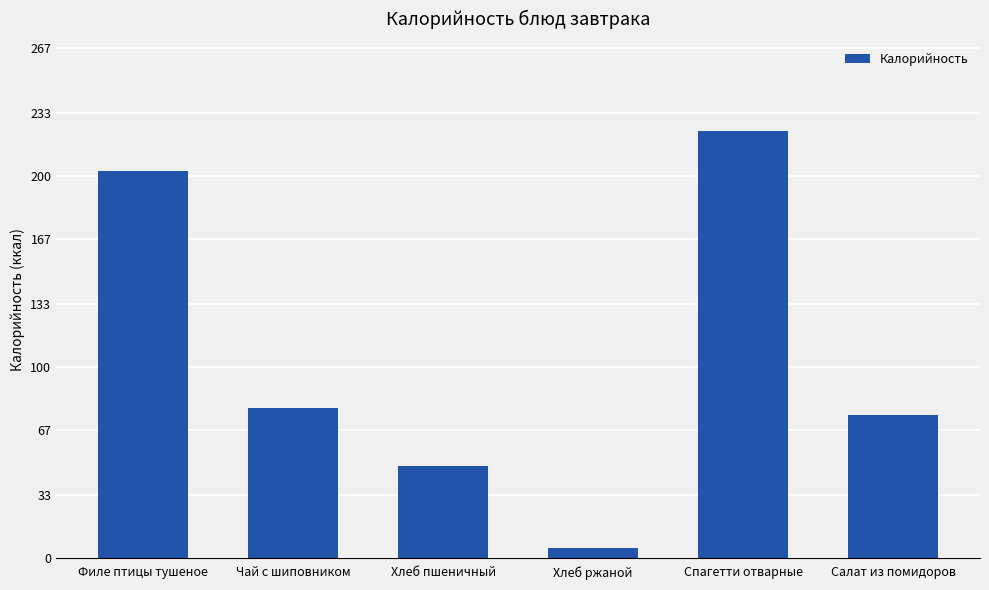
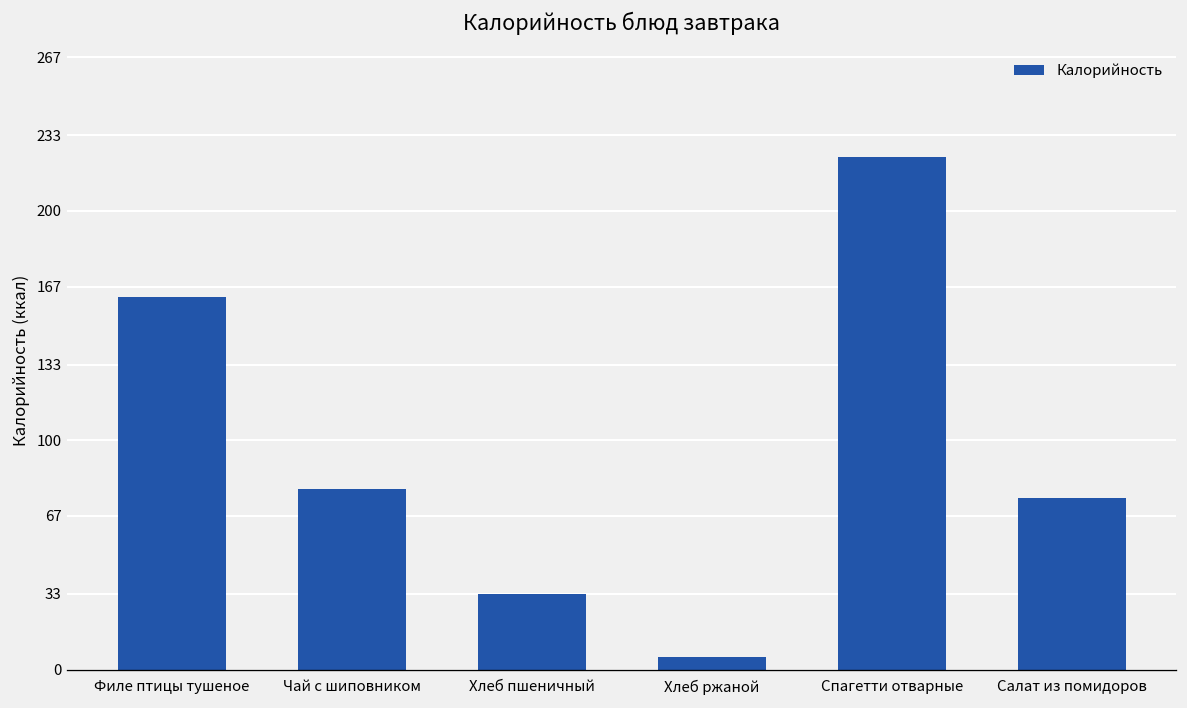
  {
-   "Филе птицы тушеное": 203,
+   "Филе птицы тушеное": 162,
    "Чай с шиповником": 79,
-   "Хлеб пшеничный": 48,
+   "Хлеб пшеничный": 33,
    "Хлеб ржаной": 5,
    "Спагетти отварные": 224,
    "Салат из помидоров": 75
  }
